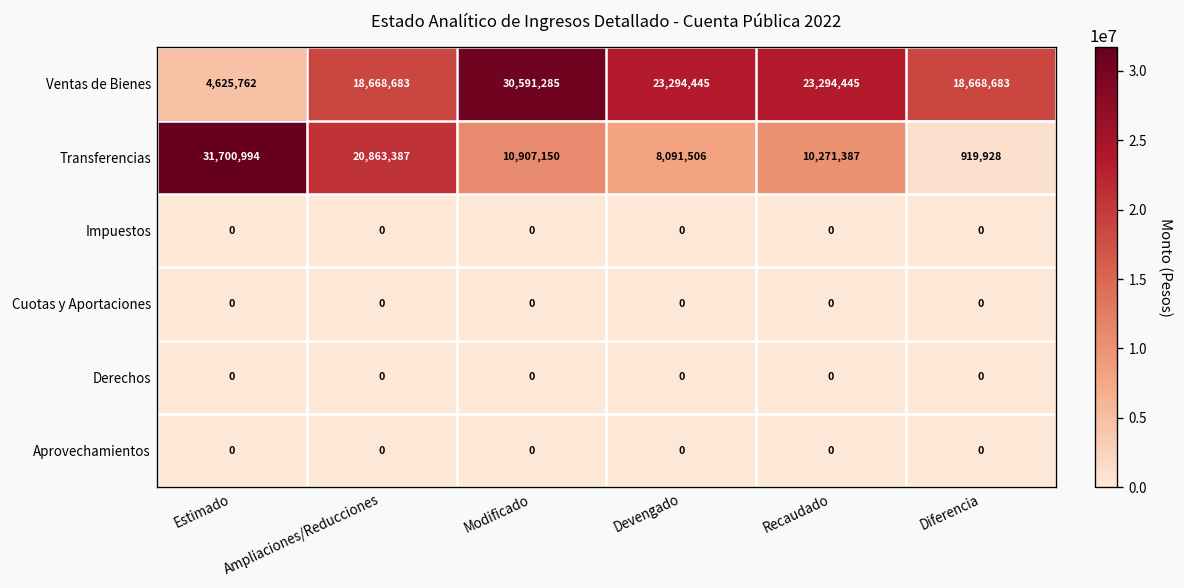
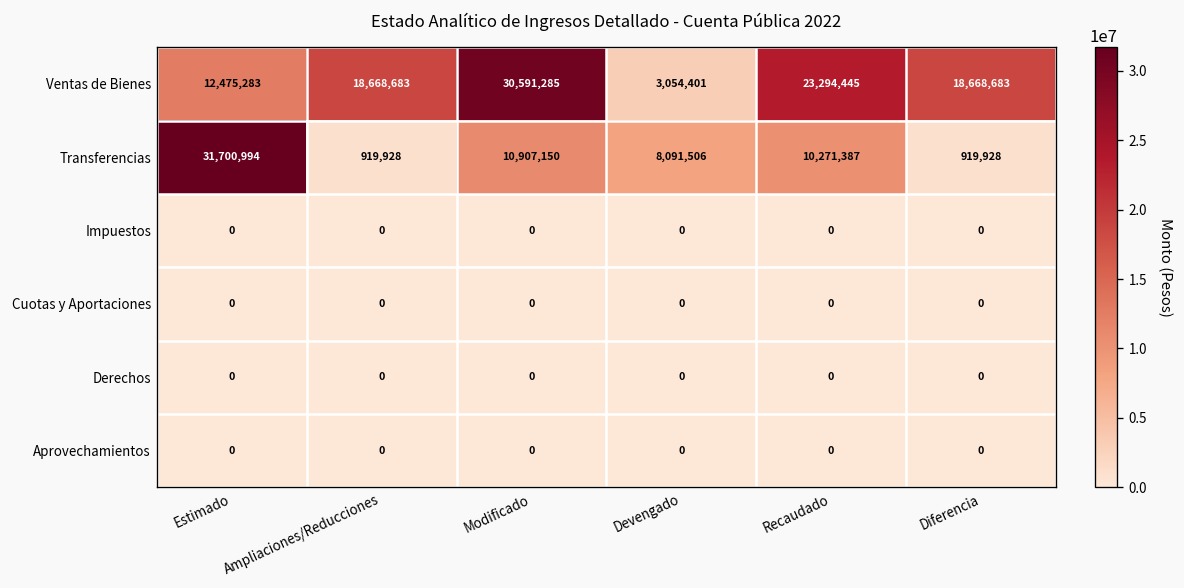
  {
    "Ventas de Bienes": {
-     "Estimado": "4,625,762",
+     "Estimado": "12,475,283",
      "Ampliaciones/Reducciones": "18,668,683",
      "Modificado": "30,591,285",
-     "Devengado": "23,294,445",
+     "Devengado": "3,054,401",
      "Recaudado": "23,294,445",
      "Diferencia": "18,668,683"
    },
    "Transferencias": {
      "Estimado": "31,700,994",
-     "Ampliaciones/Reducciones": "20,863,387",
+     "Ampliaciones/Reducciones": "919,928",
      "Modificado": "10,907,150",
      "Devengado": "8,091,506",
      "Recaudado": "10,271,387",
      "Diferencia": "919,928"
    },
    "Impuestos": {
      "Estimado": "0",
      "Ampliaciones/Reducciones": "0",
      "Modificado": "0",
      "Devengado": "0",
      "Recaudado": "0",
      "Diferencia": "0"
    },
    "Cuotas y Aportaciones": {
      "Estimado": "0",
      "Ampliaciones/Reducciones": "0",
      "Modificado": "0",
      "Devengado": "0",
      "Recaudado": "0",
      "Diferencia": "0"
    },
    "Derechos": {
      "Estimado": "0",
      "Ampliaciones/Reducciones": "0",
      "Modificado": "0",
      "Devengado": "0",
      "Recaudado": "0",
      "Diferencia": "0"
    },
    "Aprovechamientos": {
      "Estimado": "0",
      "Ampliaciones/Reducciones": "0",
      "Modificado": "0",
      "Devengado": "0",
      "Recaudado": "0",
      "Diferencia": "0"
    }
  }
